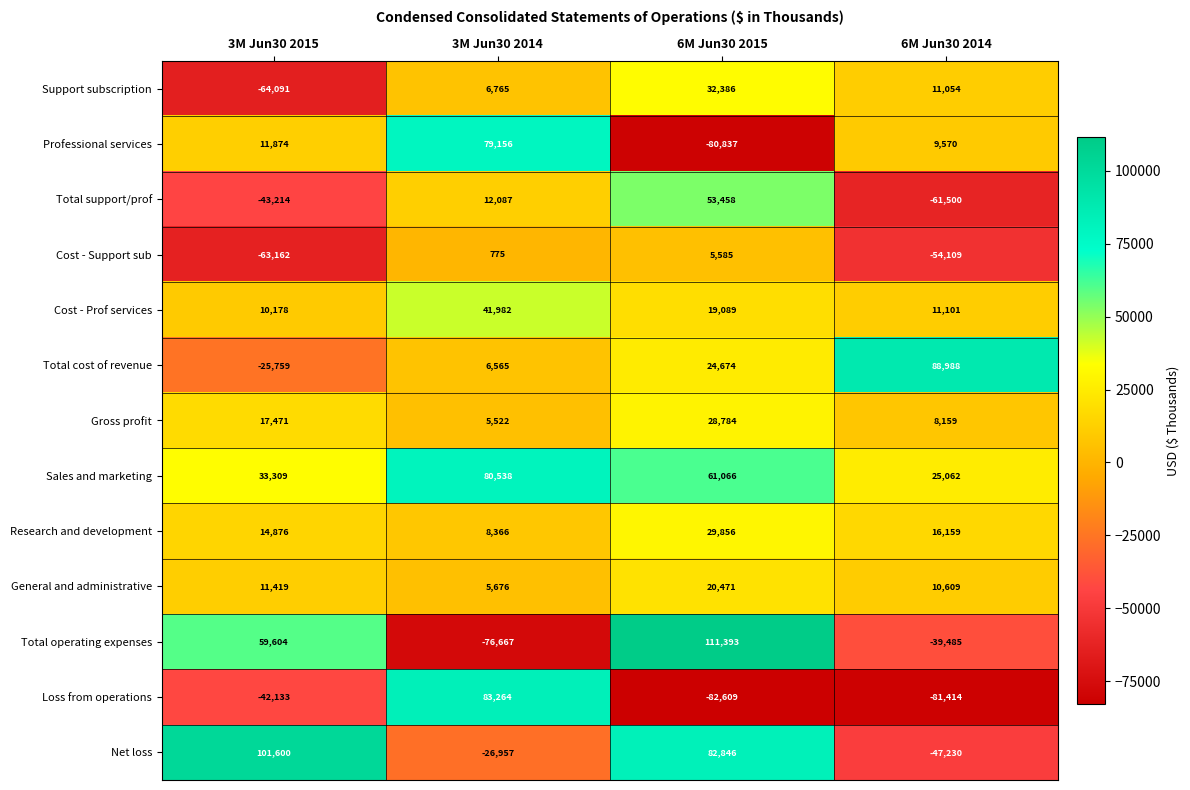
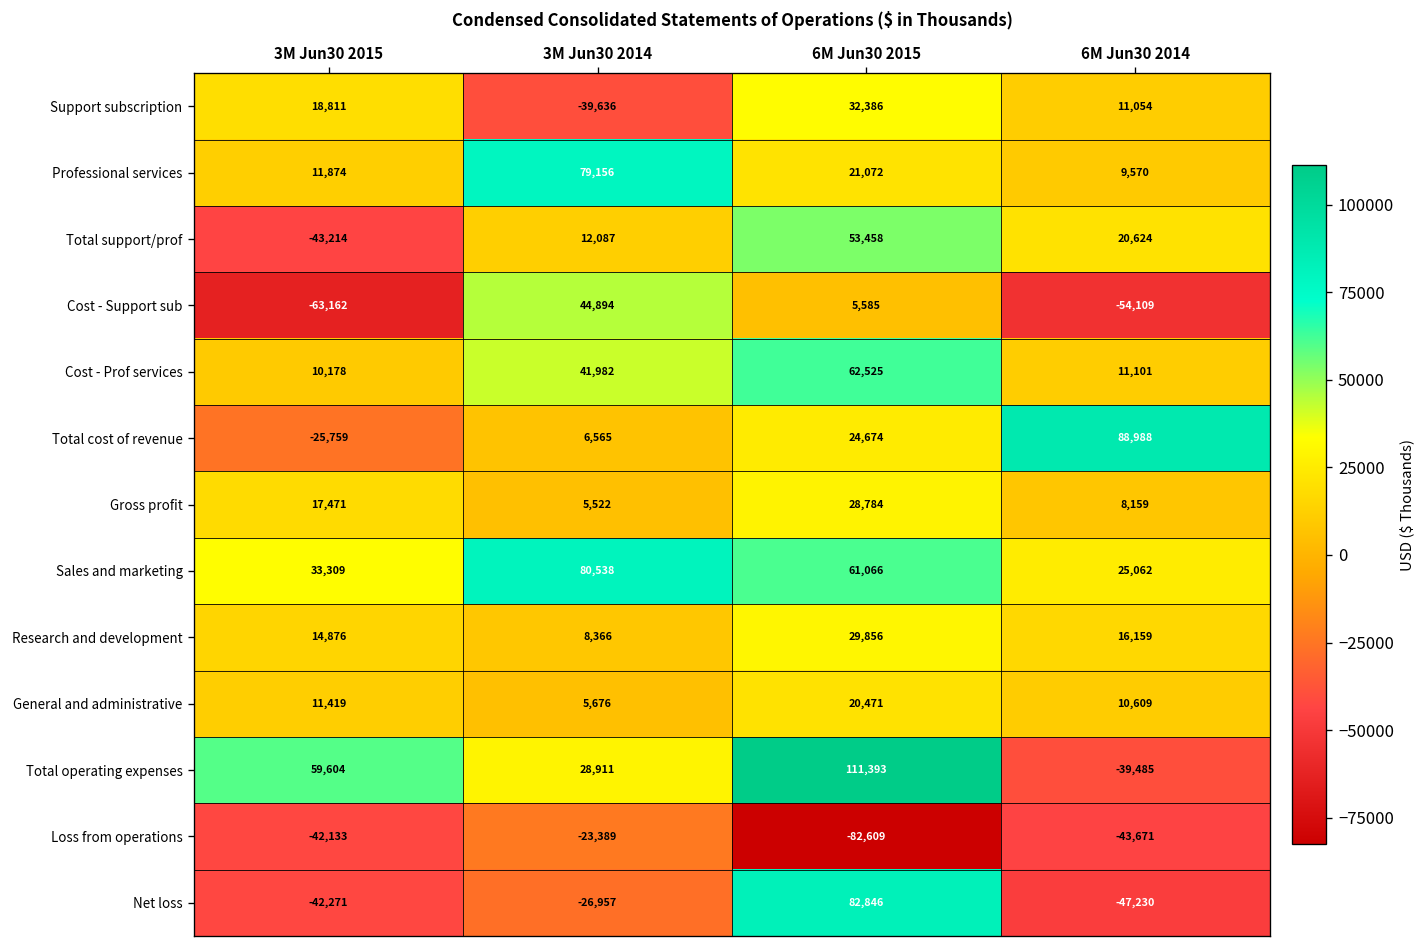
  {
    "Support subscription": {
-     "3M Jun30 2015": "-64,091",
-     "3M Jun30 2014": "6,765",
+     "3M Jun30 2015": "18,811",
+     "3M Jun30 2014": "-39,636",
      "6M Jun30 2015": "32,386",
      "6M Jun30 2014": "11,054"
    },
    "Professional services": {
      "3M Jun30 2015": "11,874",
      "3M Jun30 2014": "79,156",
-     "6M Jun30 2015": "-80,837",
+     "6M Jun30 2015": "21,072",
      "6M Jun30 2014": "9,570"
    },
    "Total support/prof": {
      "3M Jun30 2015": "-43,214",
      "3M Jun30 2014": "12,087",
      "6M Jun30 2015": "53,458",
-     "6M Jun30 2014": "-61,500"
+     "6M Jun30 2014": "20,624"
    },
    "Cost - Support sub": {
      "3M Jun30 2015": "-63,162",
-     "3M Jun30 2014": "775",
+     "3M Jun30 2014": "44,894",
      "6M Jun30 2015": "5,585",
      "6M Jun30 2014": "-54,109"
    },
    "Cost - Prof services": {
      "3M Jun30 2015": "10,178",
      "3M Jun30 2014": "41,982",
-     "6M Jun30 2015": "19,089",
+     "6M Jun30 2015": "62,525",
      "6M Jun30 2014": "11,101"
    },
    "Total cost of revenue": {
      "3M Jun30 2015": "-25,759",
      "3M Jun30 2014": "6,565",
      "6M Jun30 2015": "24,674",
      "6M Jun30 2014": "88,988"
    },
    "Gross profit": {
      "3M Jun30 2015": "17,471",
      "3M Jun30 2014": "5,522",
      "6M Jun30 2015": "28,784",
      "6M Jun30 2014": "8,159"
    },
    "Sales and marketing": {
      "3M Jun30 2015": "33,309",
      "3M Jun30 2014": "80,538",
      "6M Jun30 2015": "61,066",
      "6M Jun30 2014": "25,062"
    },
    "Research and development": {
      "3M Jun30 2015": "14,876",
      "3M Jun30 2014": "8,366",
      "6M Jun30 2015": "29,856",
      "6M Jun30 2014": "16,159"
    },
    "General and administrative": {
      "3M Jun30 2015": "11,419",
      "3M Jun30 2014": "5,676",
      "6M Jun30 2015": "20,471",
      "6M Jun30 2014": "10,609"
    },
    "Total operating expenses": {
      "3M Jun30 2015": "59,604",
-     "3M Jun30 2014": "-76,667",
+     "3M Jun30 2014": "28,911",
      "6M Jun30 2015": "111,393",
      "6M Jun30 2014": "-39,485"
    },
    "Loss from operations": {
      "3M Jun30 2015": "-42,133",
-     "3M Jun30 2014": "83,264",
+     "3M Jun30 2014": "-23,389",
      "6M Jun30 2015": "-82,609",
-     "6M Jun30 2014": "-81,414"
+     "6M Jun30 2014": "-43,671"
    },
    "Net loss": {
-     "3M Jun30 2015": "101,600",
+     "3M Jun30 2015": "-42,271",
      "3M Jun30 2014": "-26,957",
      "6M Jun30 2015": "82,846",
      "6M Jun30 2014": "-47,230"
    }
  }
